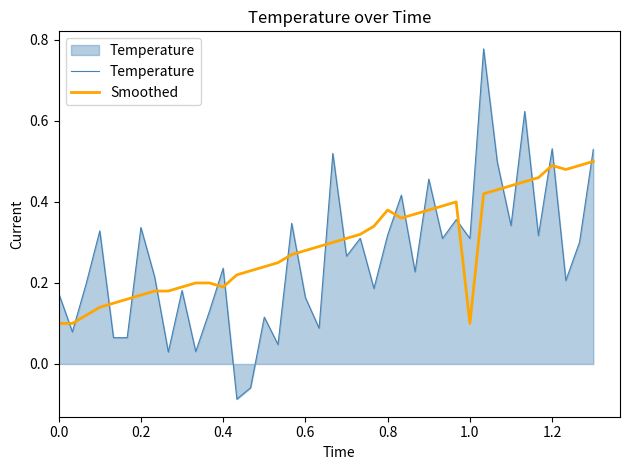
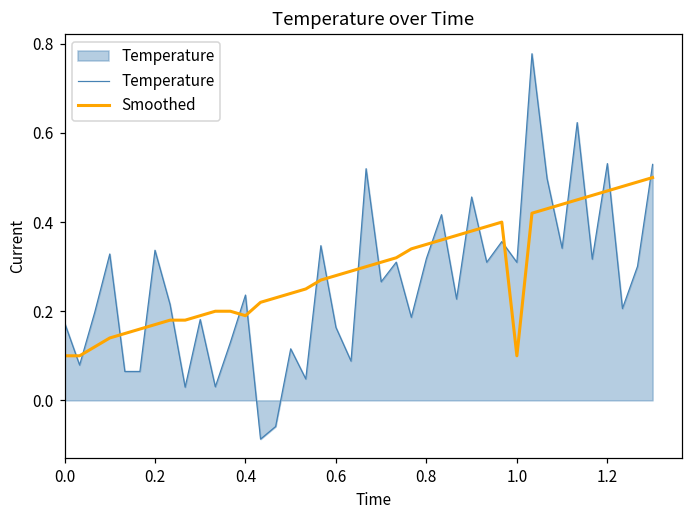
  {
    "Smoothed": {
      "0.0": 0.10,
      "0.2": 0.17,
      "0.4": 0.19,
      "0.6": 0.28,
-     "0.8": 0.38,
+     "0.8": 0.35,
      "1.0": 0.10,
-     "1.2": 0.49
+     "1.2": 0.47
    }
  }
